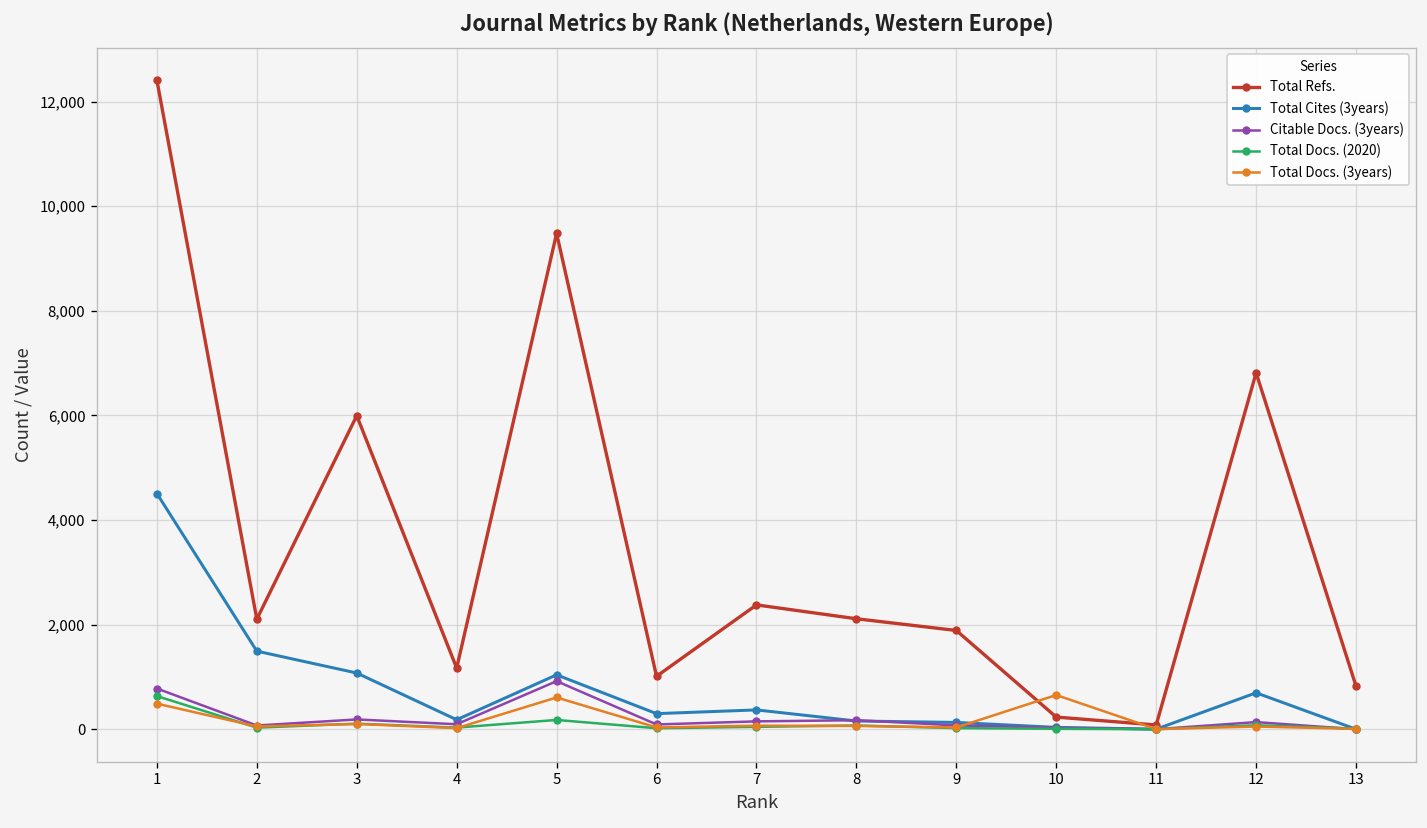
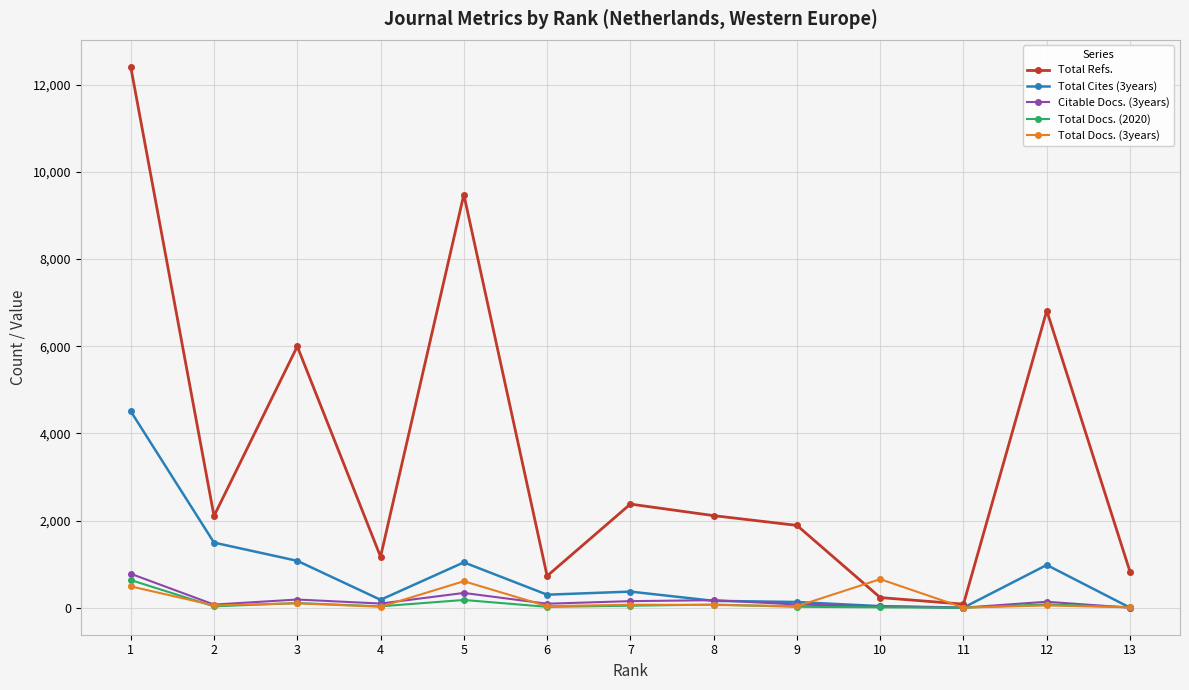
  {
    "Total Refs.": {
      "1": "12,400",
      "2": "2,100",
      "3": "6,000",
      "4": "1,200",
      "5": "9,500",
-     "6": "1,000",
+     "6": "700",
      "7": "2,400",
      "8": "2,100",
      "9": "1,900",
      "10": "200",
      "11": "100",
      "12": "6,800",
      "13": "800"
    },
    "Total Cites (3years)": {
      "1": "4,500",
      "2": "1,500",
      "3": "1,100",
      "4": "200",
      "5": "1,000",
      "6": "300",
      "7": "400",
-     "12": "700"
+     "12": "1,000"
    },
    "Citable Docs. (3years)": {
      "1": "800",
      "3": "200",
      "4": "100",
-     "5": "900",
+     "5": "300",
      "7": "200",
      "12": "100"
    },
    "Total Docs. (2020)": {
      "1": "600",
      "5": "200"
    },
    "Total Docs. (3years)": {
      "1": "500",
      "5": "600",
      "10": "700"
    }
  }
